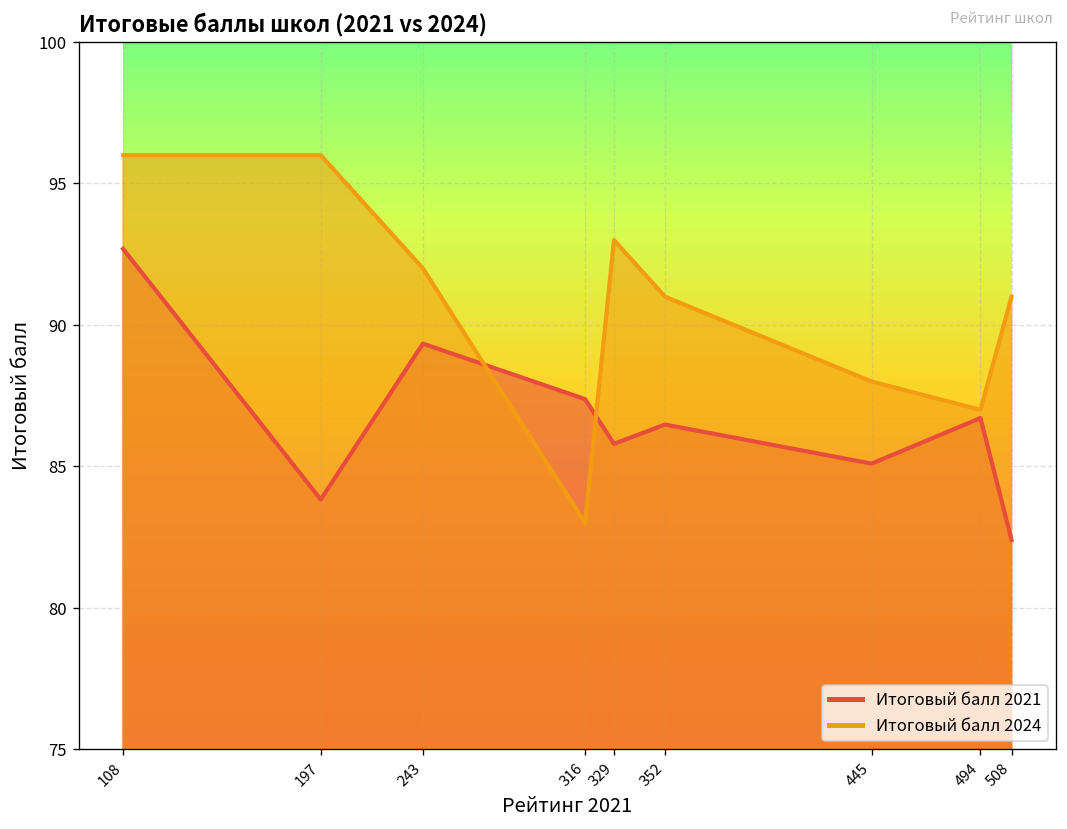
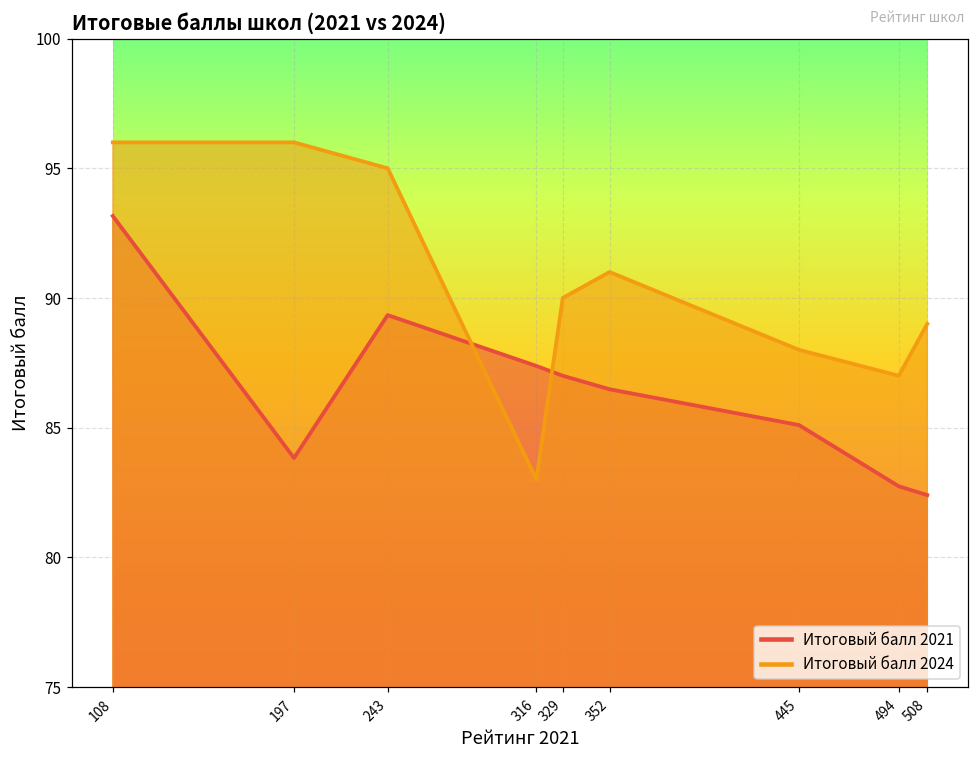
  {
    "Итоговый балл 2021": {
-     "108": 92.7,
+     "108": 93.2,
      "197": 83.8,
      "243": 89.3,
      "316": 87.4,
-     "329": 85.8,
+     "329": 87.0,
      "352": 86.5,
      "445": 85.1,
-     "494": 86.7,
+     "494": 82.7,
      "508": 82.4
    },
    "Итоговый балл 2024": {
      "108": 96,
      "197": 96,
-     "243": 92,
+     "243": 95,
      "316": 83,
-     "329": 93,
+     "329": 90,
      "352": 91,
      "445": 88,
      "494": 87,
-     "508": 91
+     "508": 89
    }
  }
